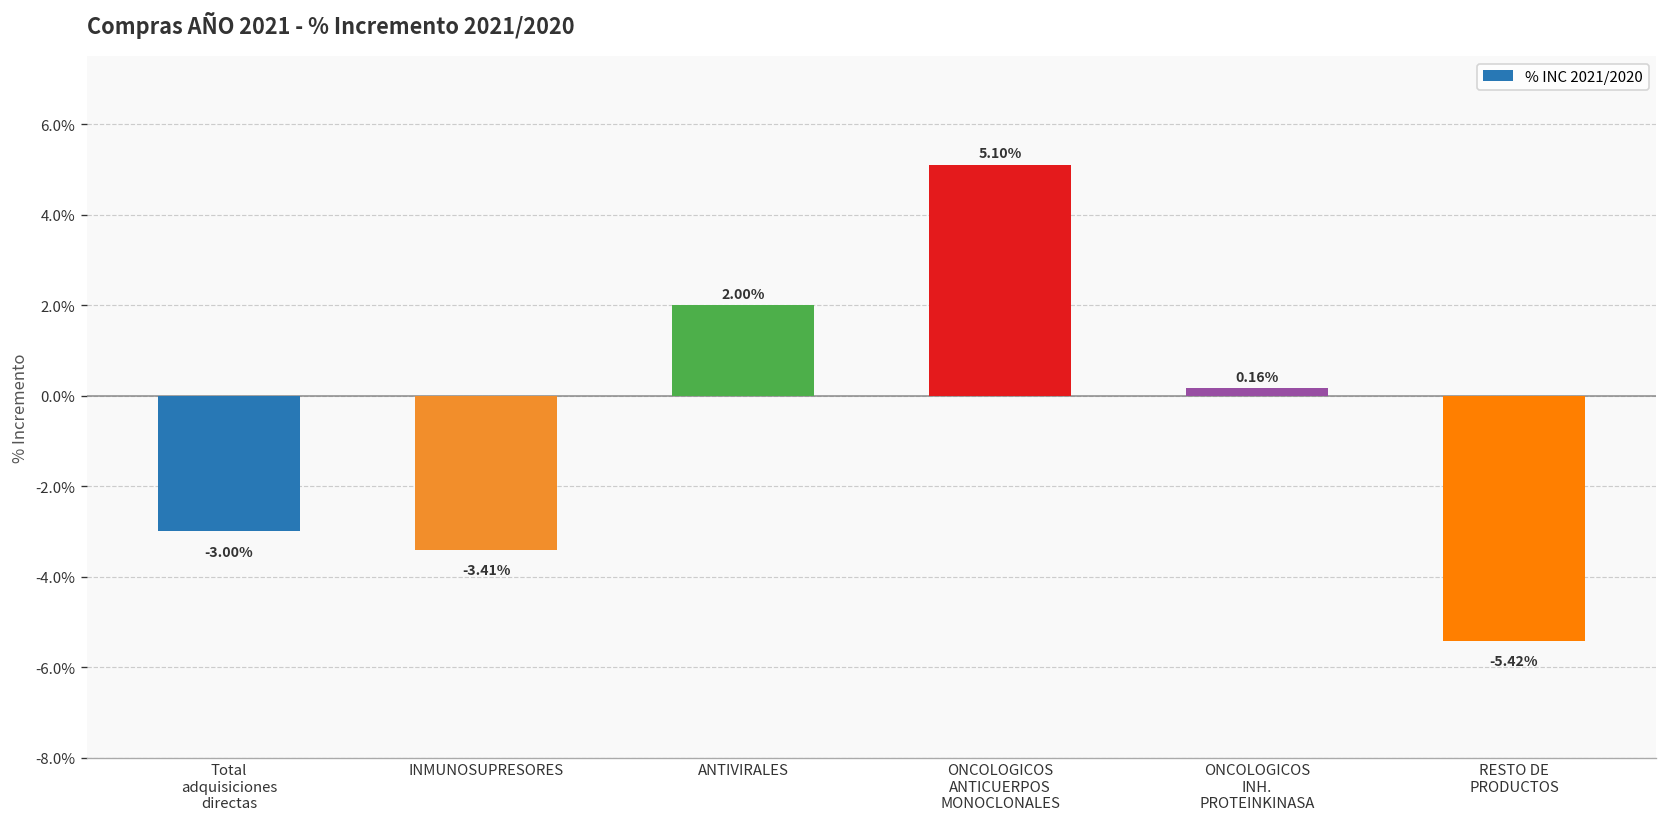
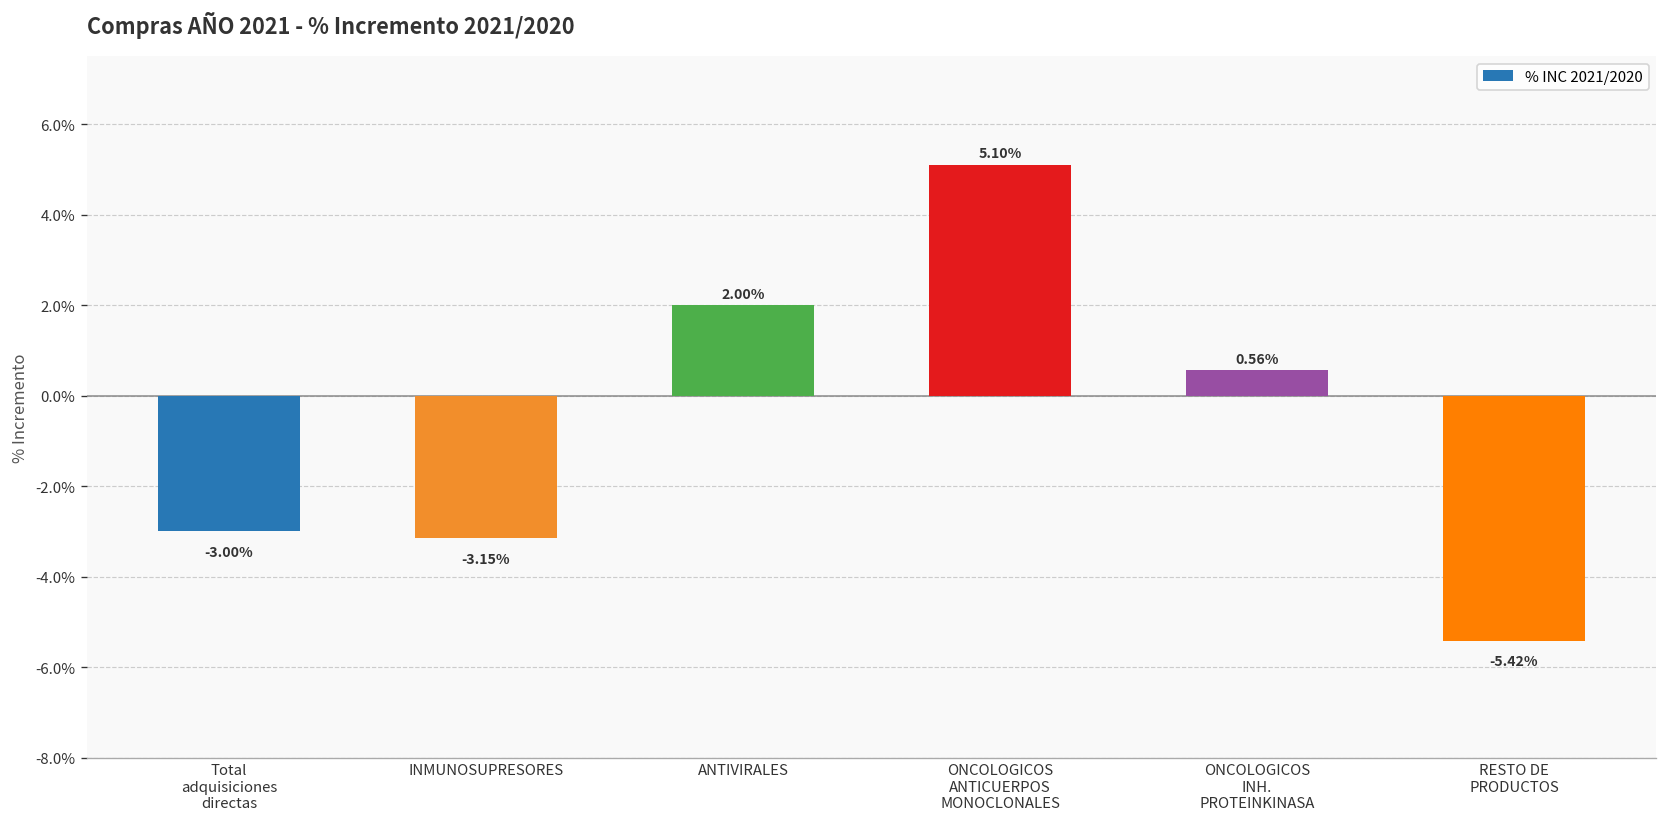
  {
    "Total adquisiciones directas": "-3.00%",
-   "INMUNOSUPRESORES": "-3.41%",
+   "INMUNOSUPRESORES": "-3.15%",
    "ANTIVIRALES": "2.00%",
    "ONCOLOGICOS ANTICUERPOS MONOCLONALES": "5.10%",
-   "ONCOLOGICOS INH. PROTEINKINASA": "0.16%",
+   "ONCOLOGICOS INH. PROTEINKINASA": "0.56%",
    "RESTO DE PRODUCTOS": "-5.42%"
  }
